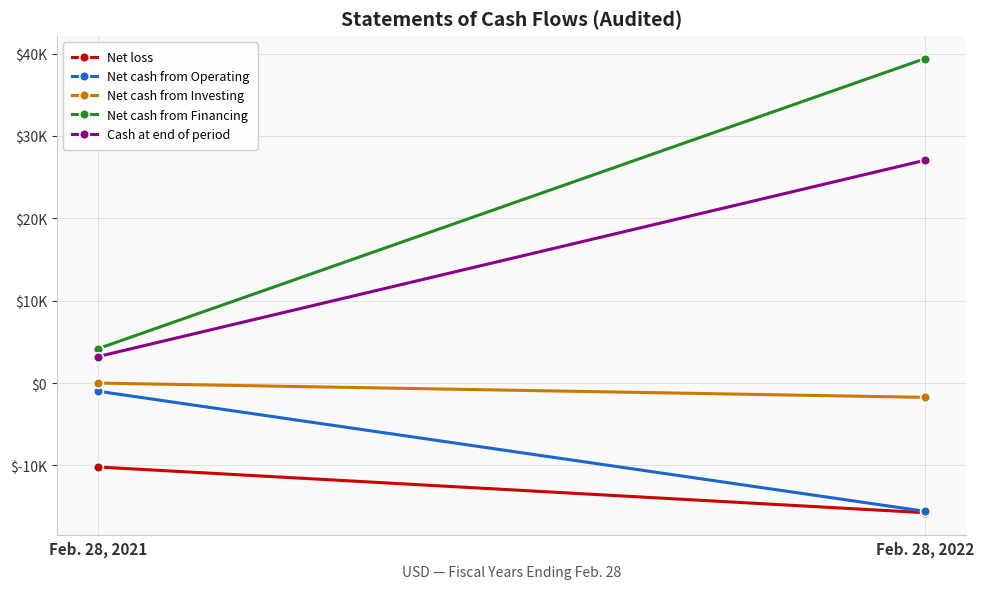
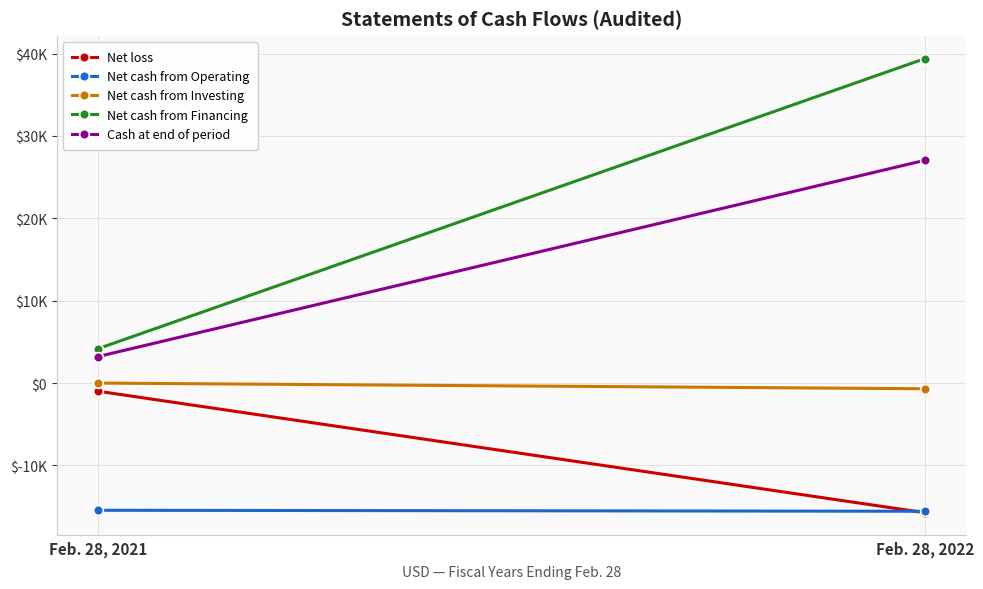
  {
    "Net loss": {
-     "Feb. 28, 2021": "$-10000"
+     "Feb. 28, 2021": "$-1000"
    },
    "Net cash from Operating": {
-     "Feb. 28, 2021": "$-1000"
+     "Feb. 28, 2021": "$-15000"
    },
    "Net cash from Investing": {
      "Feb. 28, 2021": "$0",
-     "Feb. 28, 2022": "$-2000"
+     "Feb. 28, 2022": "$-1000"
    },
    "Net cash from Financing": {
      "Feb. 28, 2021": "$4000",
      "Feb. 28, 2022": "$39000"
    },
    "Cash at end of period": {
      "Feb. 28, 2021": "$3000",
      "Feb. 28, 2022": "$27000"
    }
  }
